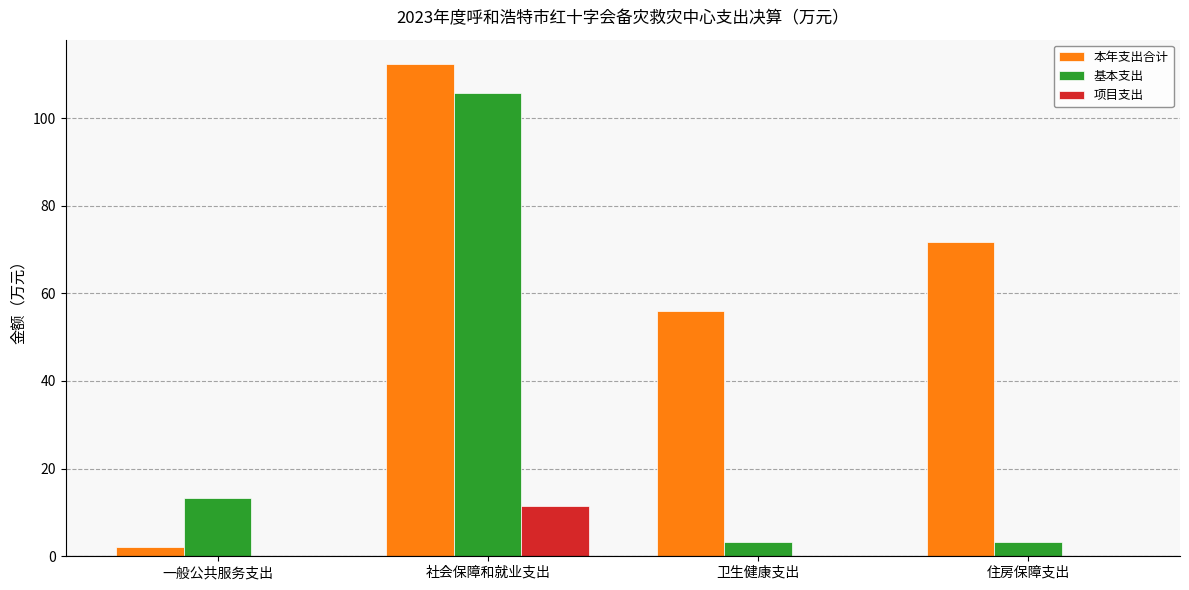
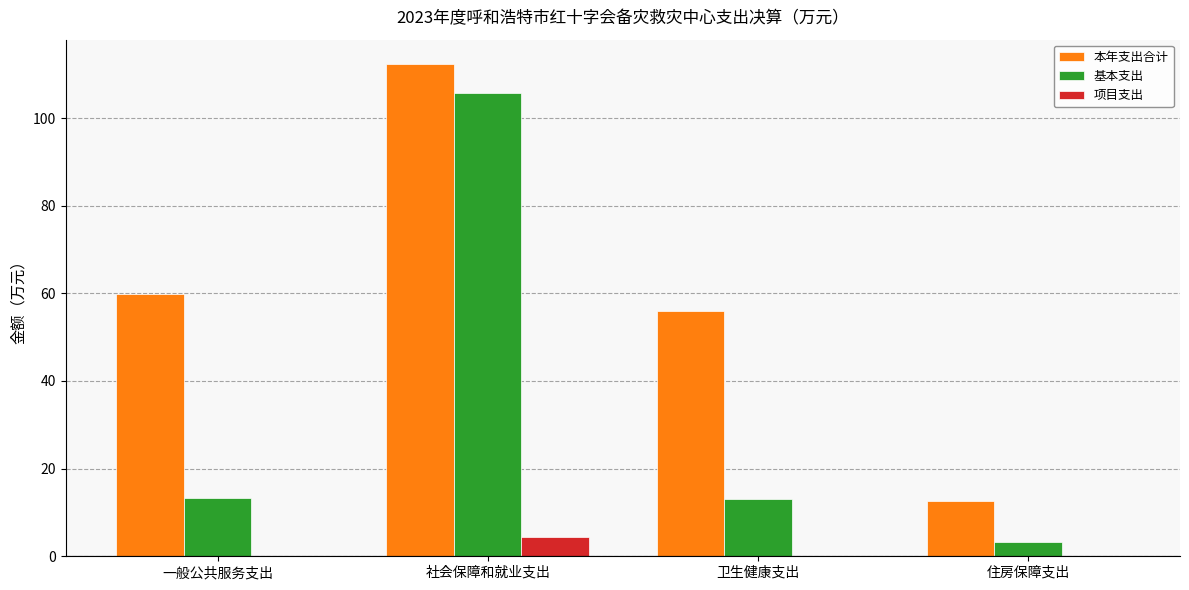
  {
    "本年支出合计": {
-     "一般公共服务支出": 2,
+     "一般公共服务支出": 60,
      "社会保障和就业支出": 112,
      "卫生健康支出": 56,
-     "住房保障支出": 72
+     "住房保障支出": 13
    },
    "基本支出": {
      "一般公共服务支出": 13,
      "社会保障和就业支出": 106,
-     "卫生健康支出": 3,
+     "卫生健康支出": 13,
      "住房保障支出": 3
    },
    "项目支出": {
      "一般公共服务支出": 0,
-     "社会保障和就业支出": 12,
+     "社会保障和就业支出": 4,
      "卫生健康支出": 0,
      "住房保障支出": 0
    }
  }
